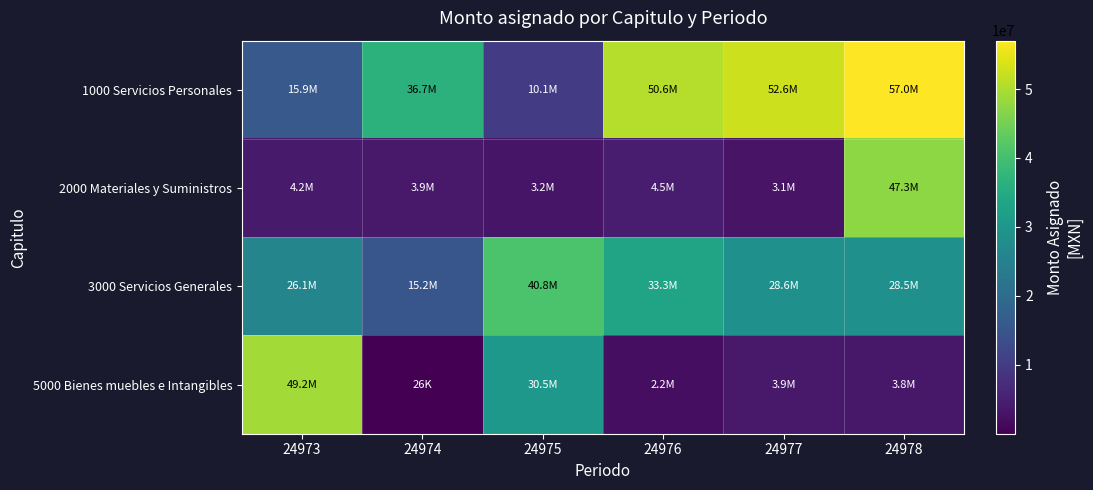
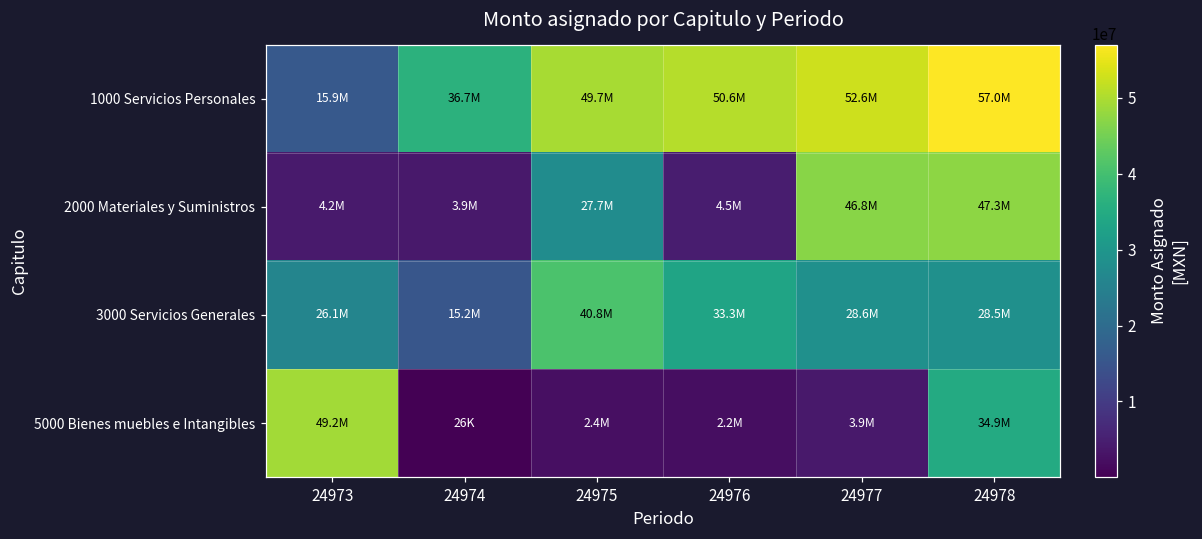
  {
    "1000 Servicios Personales": {
      "24973": "15.9M",
      "24974": "36.7M",
-     "24975": "10.1M",
+     "24975": "49.7M",
      "24976": "50.6M",
      "24977": "52.6M",
      "24978": "57.0M"
    },
    "2000 Materiales y Suministros": {
      "24973": "4.2M",
      "24974": "3.9M",
-     "24975": "3.2M",
+     "24975": "27.7M",
      "24976": "4.5M",
-     "24977": "3.1M",
+     "24977": "46.8M",
      "24978": "47.3M"
    },
    "3000 Servicios Generales": {
      "24973": "26.1M",
      "24974": "15.2M",
      "24975": "40.8M",
      "24976": "33.3M",
      "24977": "28.6M",
      "24978": "28.5M"
    },
    "5000 Bienes muebles e Intangibles": {
      "24973": "49.2M",
      "24974": "26K",
-     "24975": "30.5M",
+     "24975": "2.4M",
      "24976": "2.2M",
      "24977": "3.9M",
-     "24978": "3.8M"
+     "24978": "34.9M"
    }
  }
